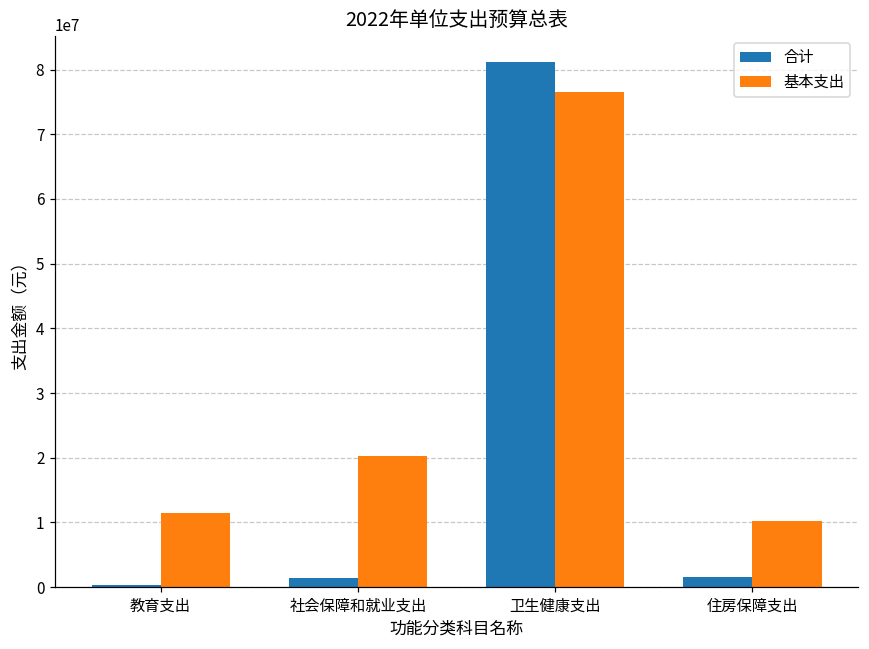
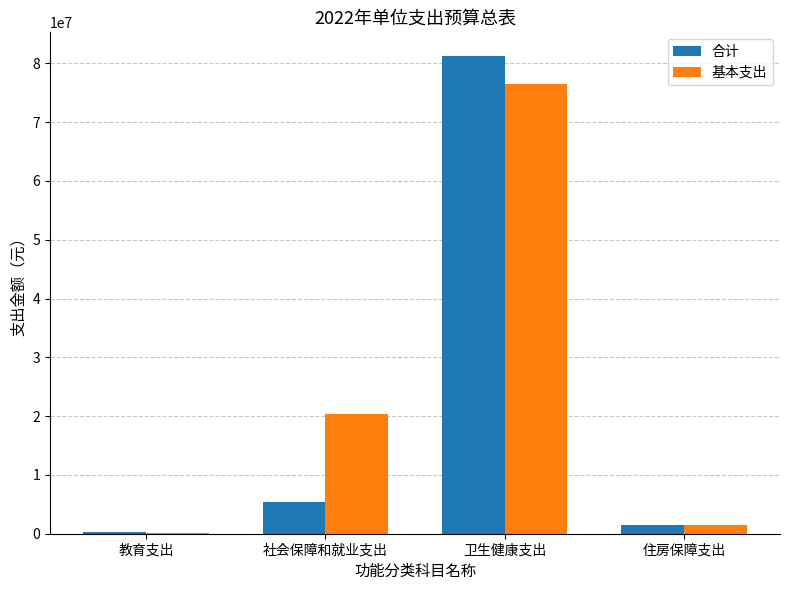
  {
    "合计": {
-     "社会保障和就业支出": 1000000,
+     "社会保障和就业支出": 5000000,
      "卫生健康支出": 81000000,
      "住房保障支出": 2000000
    },
    "基本支出": {
-     "教育支出": 11000000,
+     "教育支出": 0,
      "社会保障和就业支出": 20000000,
      "卫生健康支出": 77000000,
-     "住房保障支出": 10000000
+     "住房保障支出": 2000000
    }
  }
